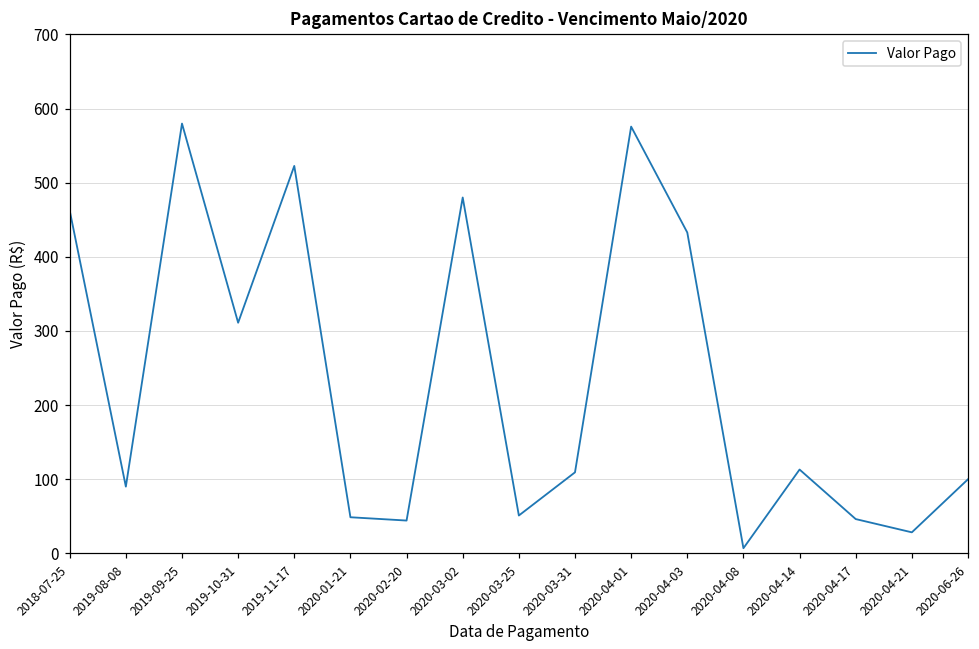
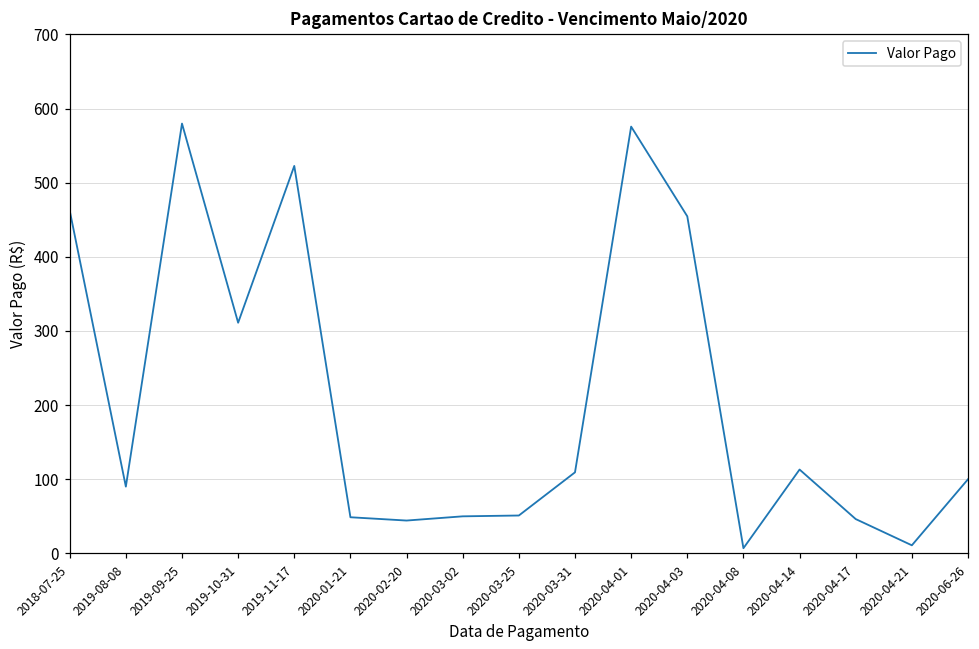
  {
    "2018-07-25": 460,
    "2019-08-08": 90,
    "2019-09-25": 580,
    "2019-10-31": 310,
    "2019-11-17": 520,
    "2020-01-21": 50,
    "2020-02-20": 40,
-   "2020-03-02": 480,
+   "2020-03-02": 50,
    "2020-03-25": 50,
    "2020-03-31": 110,
    "2020-04-01": 580,
-   "2020-04-03": 430,
+   "2020-04-03": 450,
    "2020-04-08": 10,
    "2020-04-14": 110,
    "2020-04-17": 50,
-   "2020-04-21": 30,
+   "2020-04-21": 10,
    "2020-06-26": 100
  }
